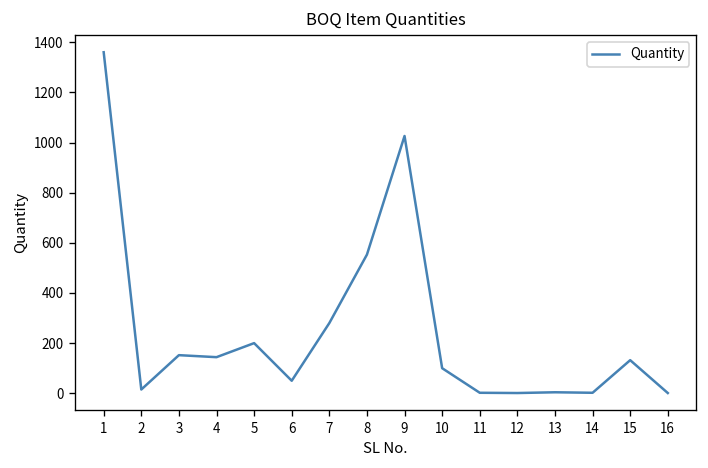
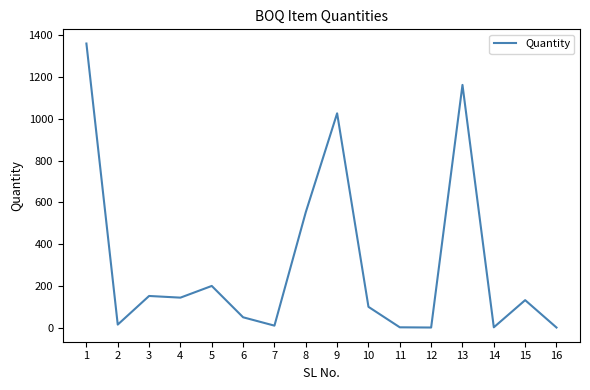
  {
    "1": 1360,
    "2": 20,
    "3": 150,
    "4": 140,
    "5": 200,
    "6": 50,
-   "7": 280,
+   "7": 10,
    "8": 550,
    "9": 1030,
    "10": 100,
    "11": 0,
    "12": 0,
-   "13": 0,
+   "13": 1160,
    "14": 0,
    "15": 130,
    "16": 0
  }
